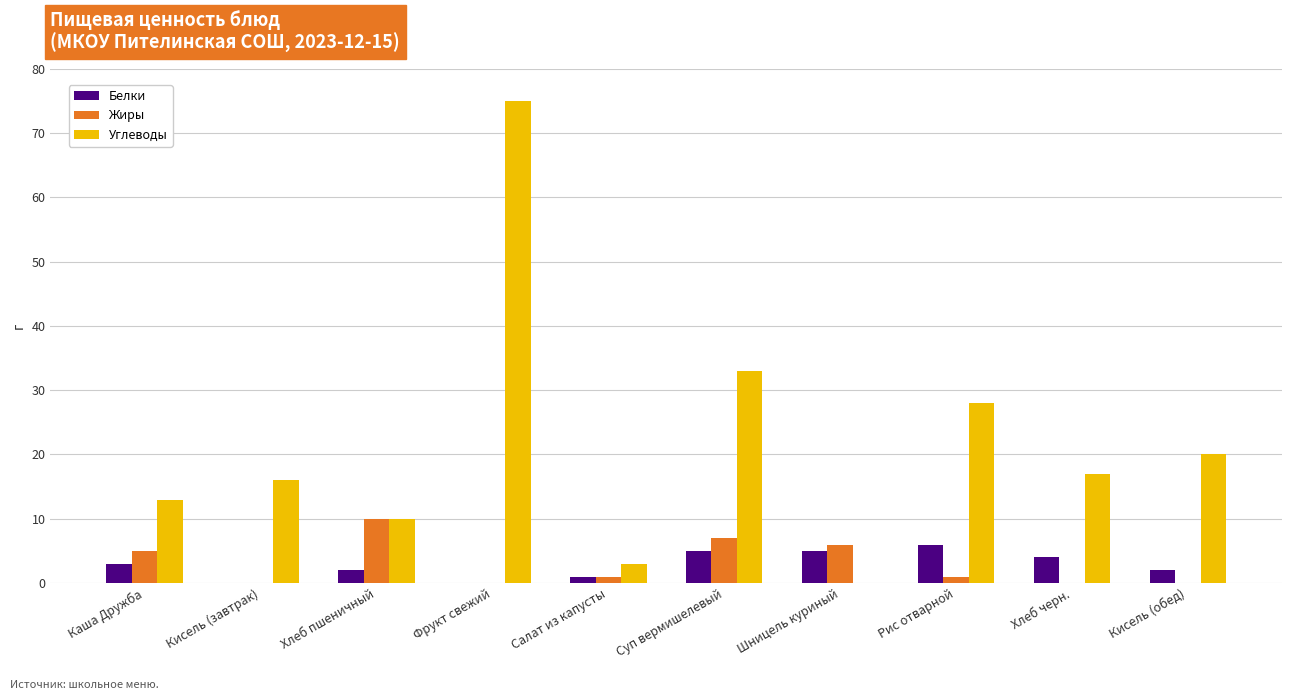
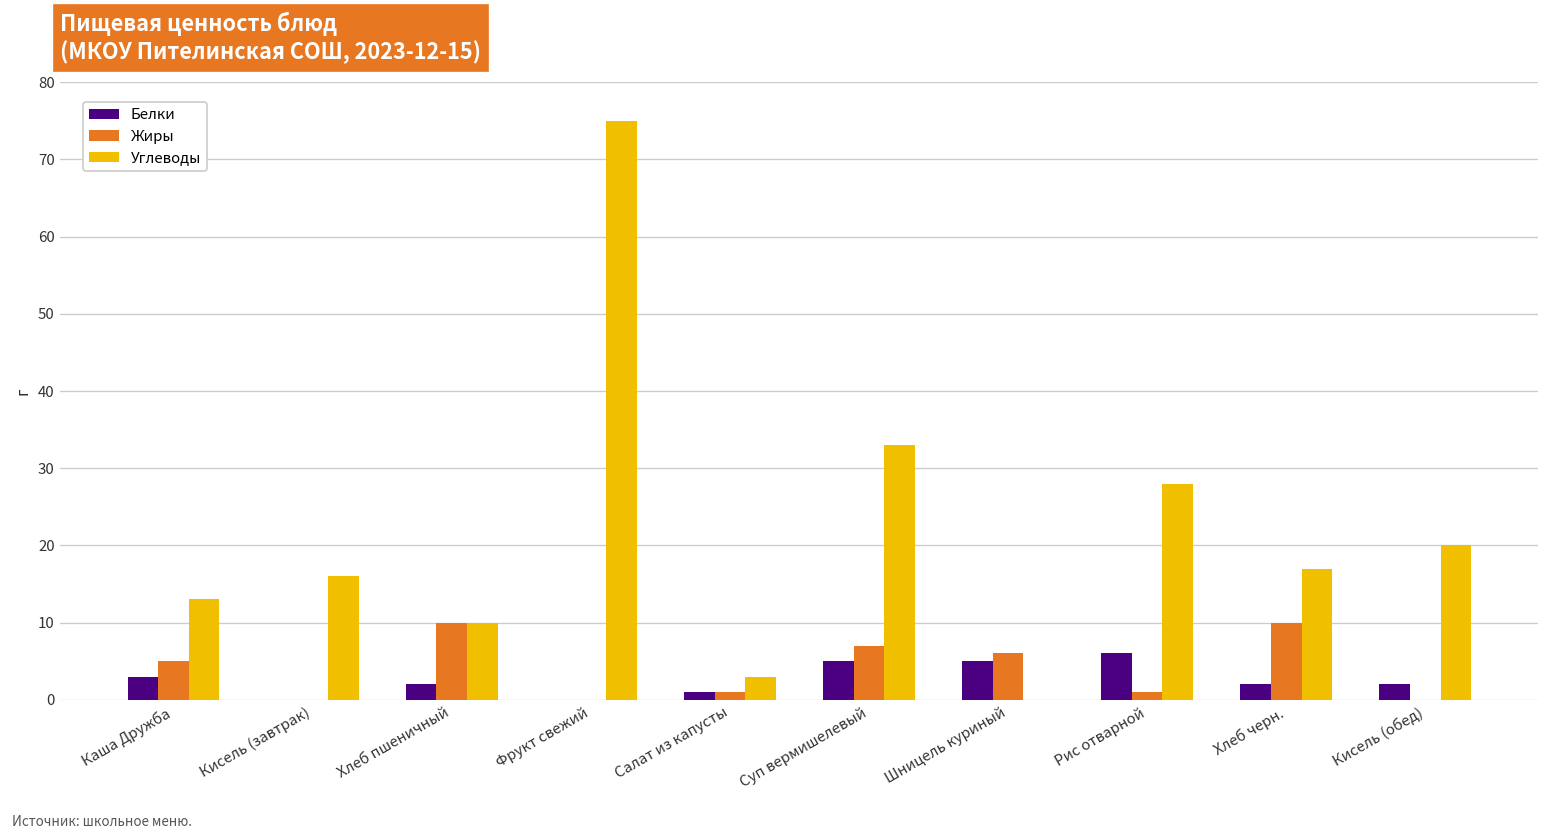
  {
    "Белки": {
      "Каша Дружба": 3,
      "Кисель (завтрак)": 0,
      "Хлеб пшеничный": 2,
      "Фрукт свежий": 0,
      "Салат из капусты": 1,
      "Суп вермишелевый": 5,
      "Шницель куриный": 5,
      "Рис отварной": 6,
-     "Хлеб черн.": 4,
+     "Хлеб черн.": 2,
      "Кисель (обед)": 2
    },
    "Жиры": {
      "Каша Дружба": 5,
      "Кисель (завтрак)": 0,
      "Хлеб пшеничный": 10,
      "Фрукт свежий": 0,
      "Салат из капусты": 1,
      "Суп вермишелевый": 7,
      "Шницель куриный": 6,
      "Рис отварной": 1,
-     "Хлеб черн.": 0,
+     "Хлеб черн.": 10,
      "Кисель (обед)": 0
    },
    "Углеводы": {
      "Каша Дружба": 13,
      "Кисель (завтрак)": 16,
      "Хлеб пшеничный": 10,
      "Фрукт свежий": 75,
      "Салат из капусты": 3,
      "Суп вермишелевый": 33,
      "Шницель куриный": 0,
      "Рис отварной": 28,
      "Хлеб черн.": 17,
      "Кисель (обед)": 20
    }
  }
